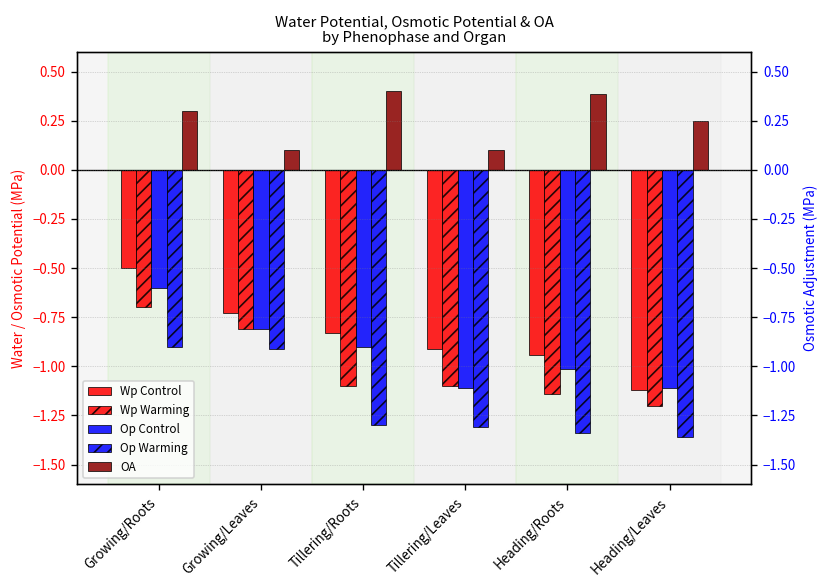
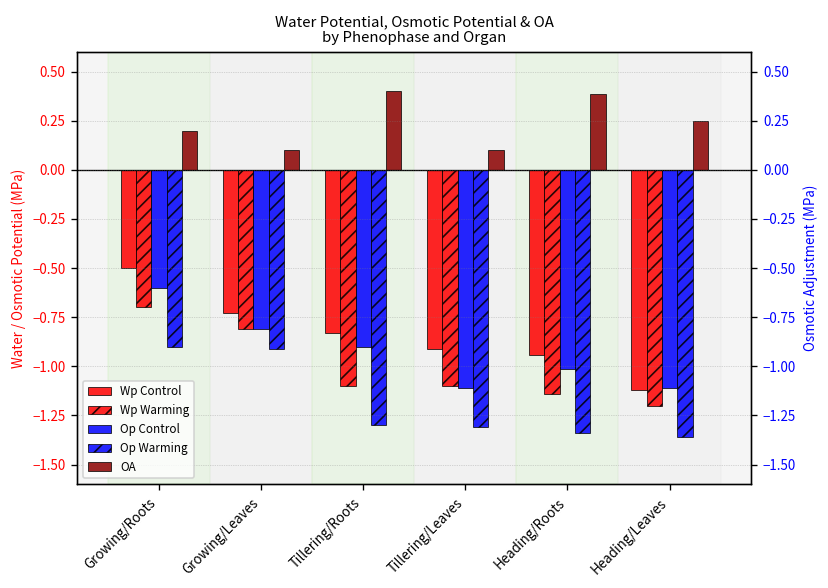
  {
    "OA": {
-     "Growing/Roots": 0.3,
+     "Growing/Roots": 0.2,
      "Growing/Leaves": 0.1,
      "Tillering/Roots": 0.4,
      "Tillering/Leaves": 0.1,
      "Heading/Roots": 0.4,
      "Heading/Leaves": 0.25
    }
  }
